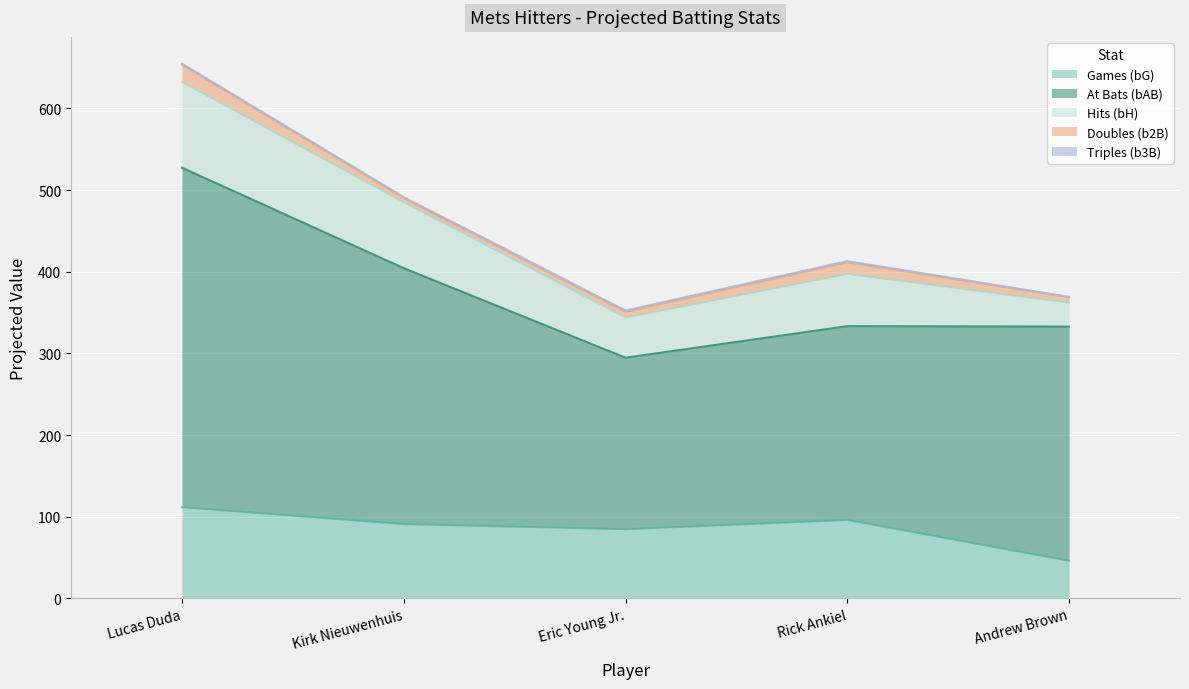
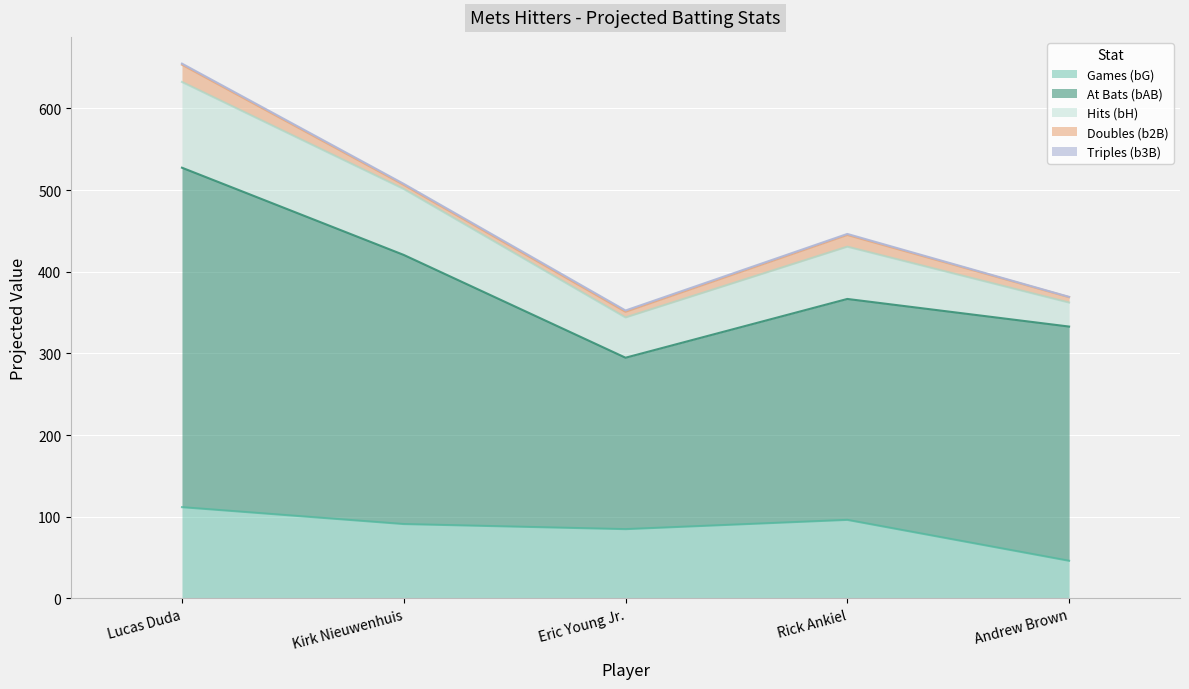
  {
    "At Bats (bAB)": {
      "Lucas Duda": 420,
-     "Kirk Nieuwenhuis": 310,
+     "Kirk Nieuwenhuis": 330,
      "Eric Young Jr.": 210,
-     "Rick Ankiel": 240,
+     "Rick Ankiel": 270,
      "Andrew Brown": 290
    }
  }
